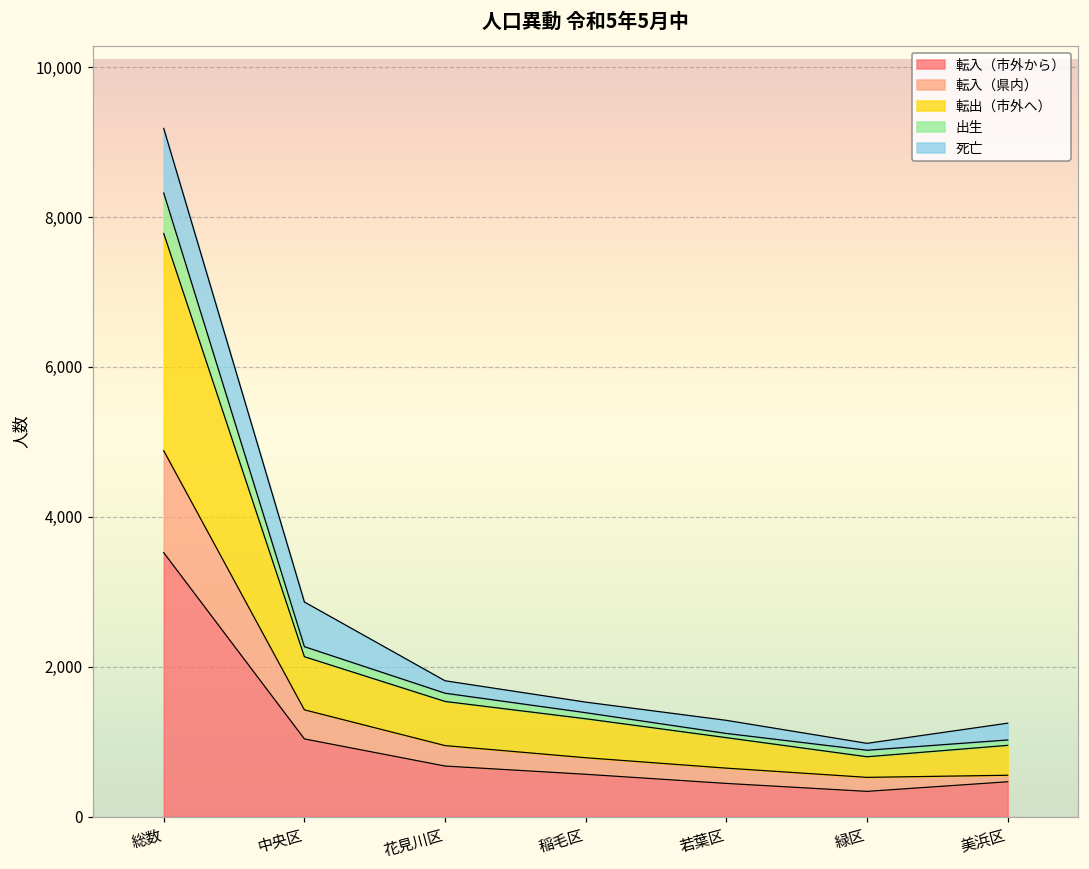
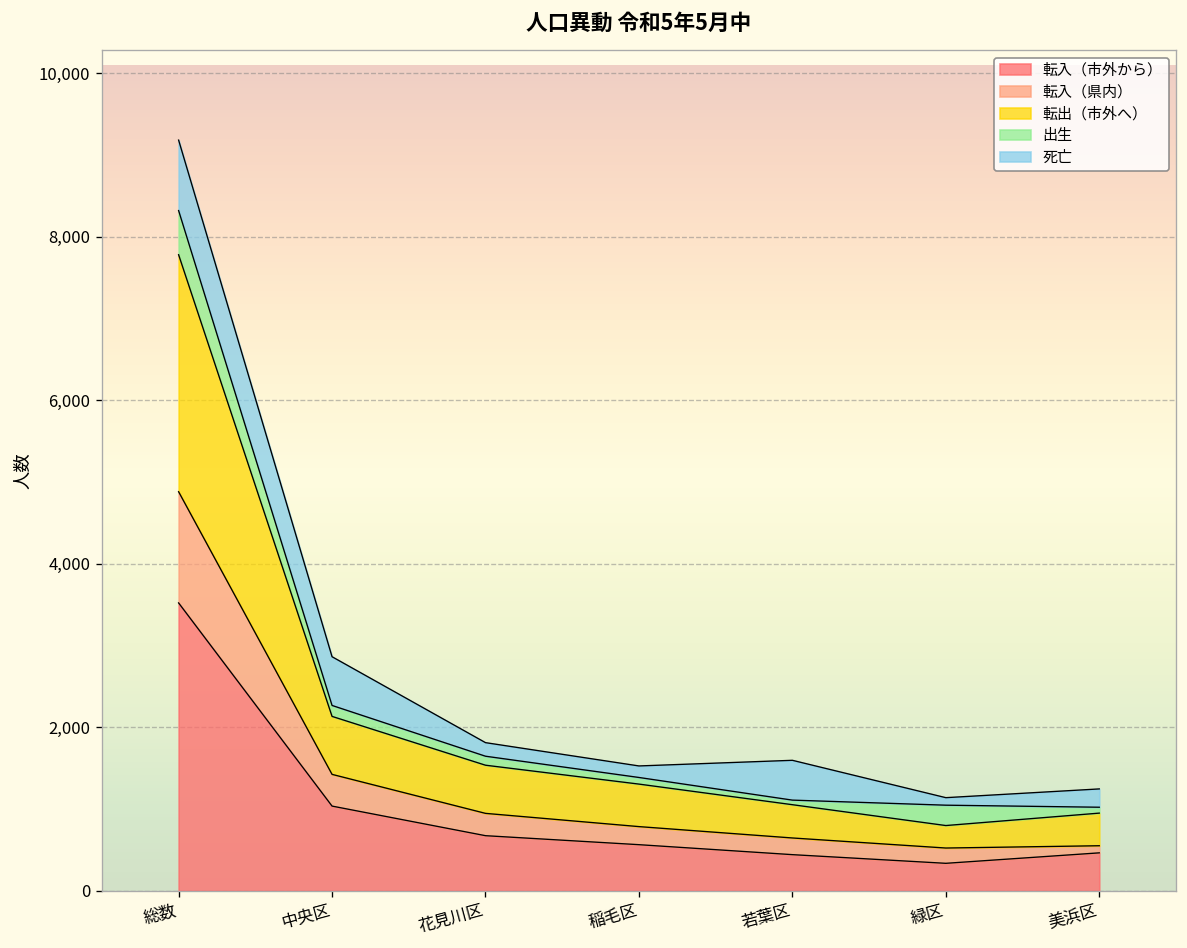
  {
    "転出（市外へ）": {
      "総数": "2,900",
      "中央区": "700",
      "花見川区": "600",
      "稲毛区": "500",
      "若葉区": "400",
      "緑区": "300",
      "美浜区": "400"
    },
    "出生": {
      "総数": "500",
      "中央区": "100",
      "花見川区": "100",
      "稲毛区": "100",
      "若葉区": "100",
-     "緑区": "100",
+     "緑区": "200",
      "美浜区": "100"
    },
    "死亡": {
      "総数": "900",
      "中央区": "600",
      "花見川区": "200",
      "稲毛区": "100",
-     "若葉区": "200",
+     "若葉区": "500",
      "緑区": "100",
      "美浜区": "200"
    }
  }
